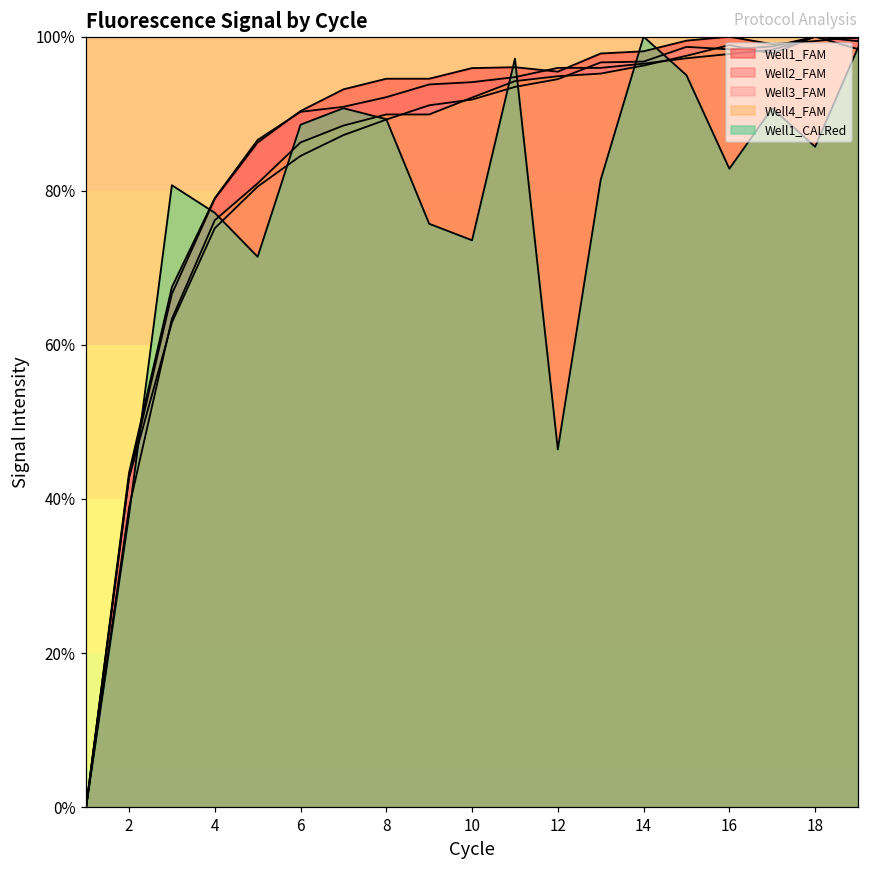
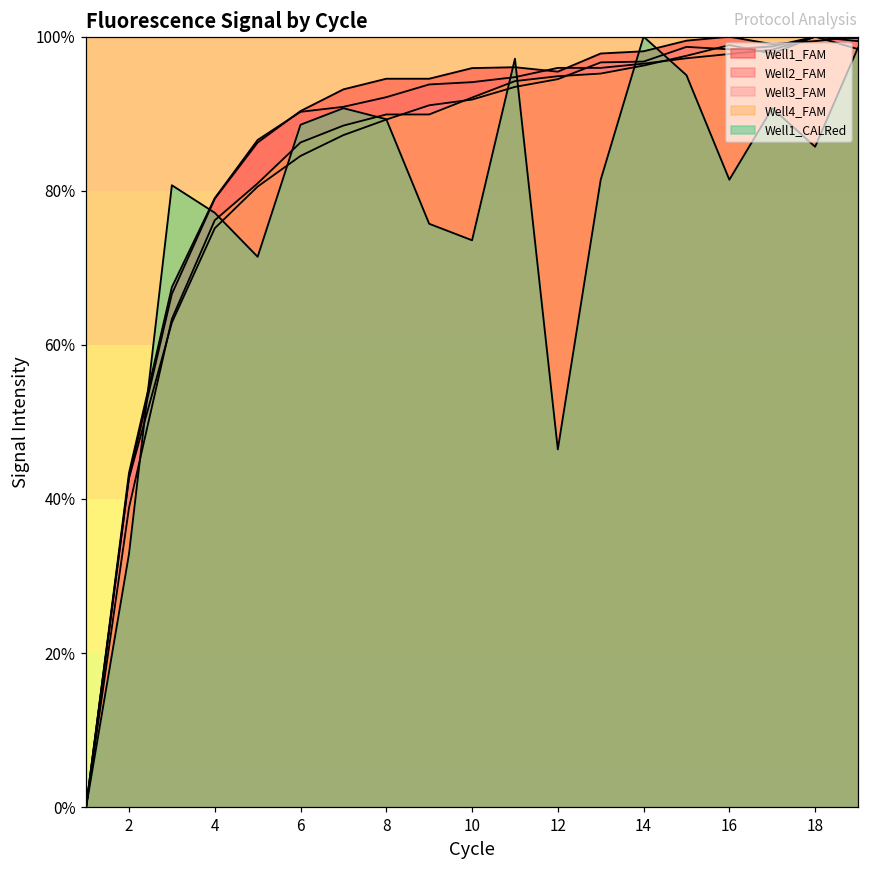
  {
    "Well1_CALRed": {
-     "2": "38%",
+     "2": "33%",
      "4": "77%",
      "6": "89%",
      "10": "74%",
      "12": "46%",
      "14": "100%",
-     "16": "83%",
+     "16": "81%",
      "18": "86%"
    }
  }
